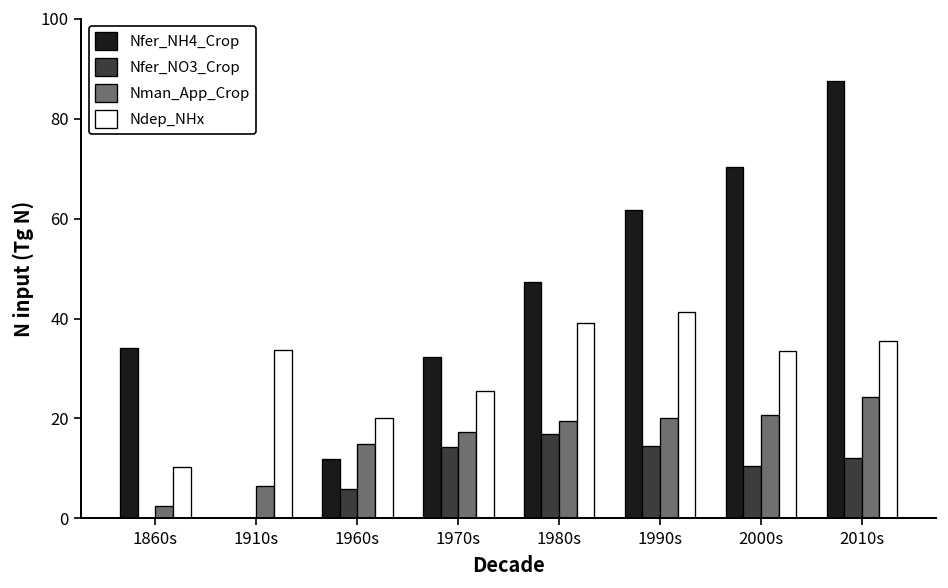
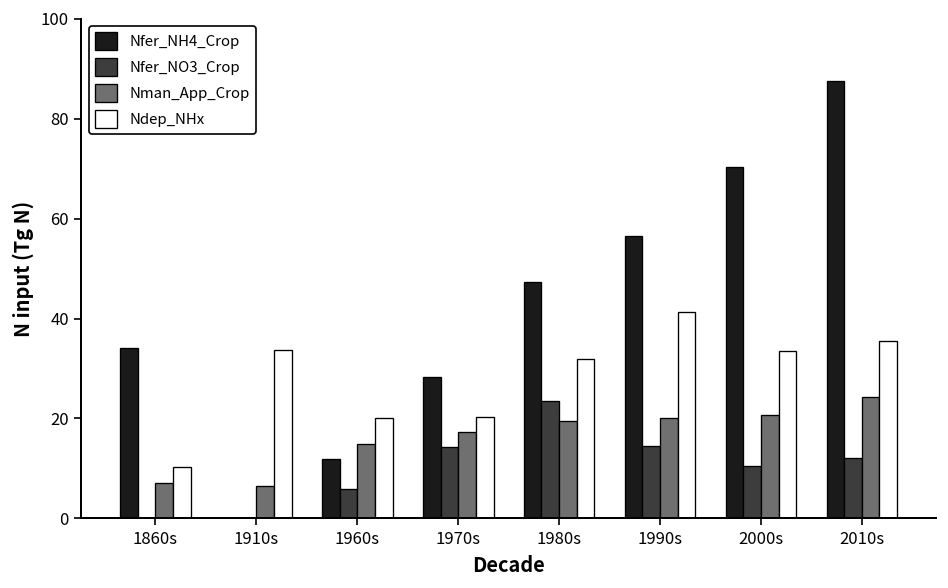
  {
    "Nfer_NH4_Crop": {
      "1860s": 34,
      "1960s": 12,
-     "1970s": 32,
+     "1970s": 28,
      "1980s": 47,
-     "1990s": 62,
+     "1990s": 56,
      "2000s": 70,
      "2010s": 88
    },
    "Nfer_NO3_Crop": {
      "1860s": 0,
      "1960s": 6,
      "1970s": 14,
-     "1980s": 17,
+     "1980s": 23,
      "1990s": 15,
      "2000s": 11,
      "2010s": 12
    },
    "Nman_App_Crop": {
-     "1860s": 3,
+     "1860s": 7,
      "1910s": 7,
      "1960s": 15,
      "1970s": 17,
      "1980s": 19,
      "1990s": 20,
      "2000s": 21,
      "2010s": 24
    },
    "Ndep_NHx": {
      "1860s": 10,
      "1910s": 34,
      "1960s": 20,
-     "1970s": 25,
-     "1980s": 39,
+     "1970s": 20,
+     "1980s": 32,
      "1990s": 41,
      "2000s": 33,
      "2010s": 36
    }
  }
